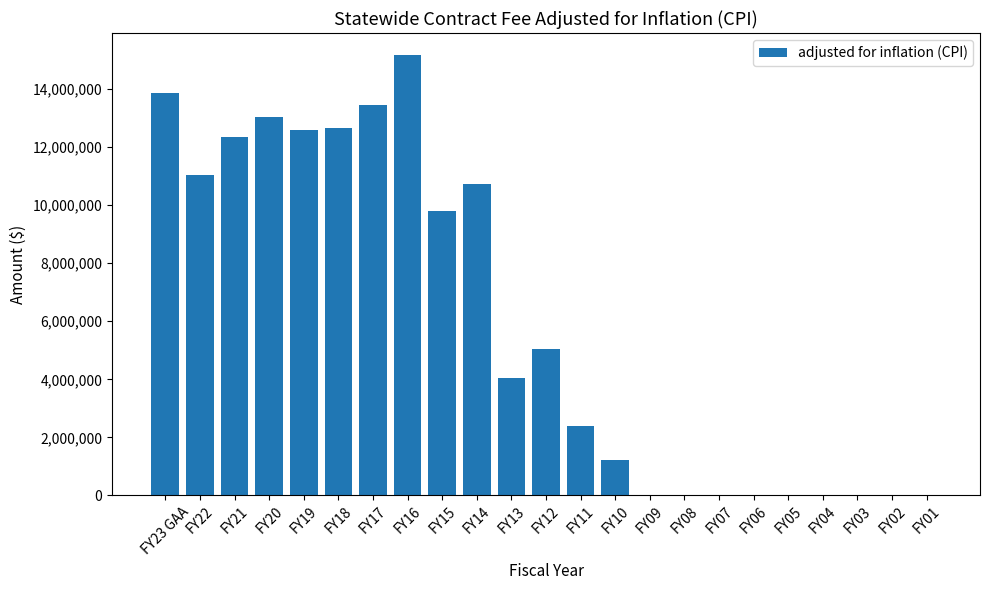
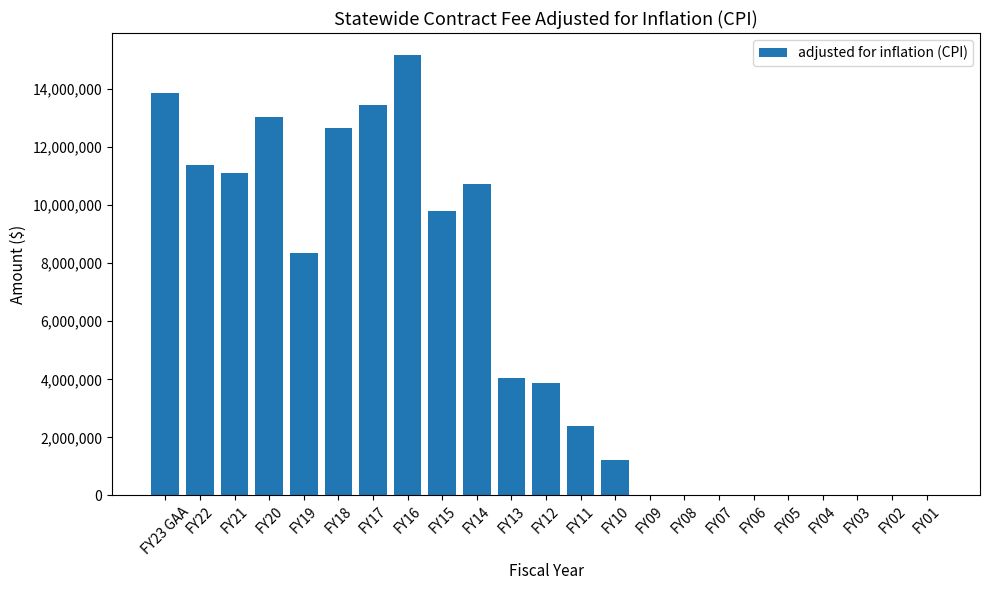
  {
    "FY23 GAA": "13,900,000",
-   "FY22": "11,000,000",
-   "FY21": "12,400,000",
+   "FY22": "11,400,000",
+   "FY21": "11,100,000",
    "FY20": "13,000,000",
-   "FY19": "12,600,000",
+   "FY19": "8,400,000",
    "FY18": "12,700,000",
    "FY17": "13,400,000",
    "FY16": "15,200,000",
    "FY15": "9,800,000",
    "FY14": "10,700,000",
    "FY13": "4,000,000",
-   "FY12": "5,100,000",
+   "FY12": "3,900,000",
    "FY11": "2,400,000",
    "FY10": "1,200,000",
    "FY09": "0",
    "FY08": "0",
    "FY07": "0",
    "FY06": "0",
    "FY05": "0",
    "FY04": "0",
    "FY03": "0",
    "FY02": "0",
    "FY01": "0"
  }
